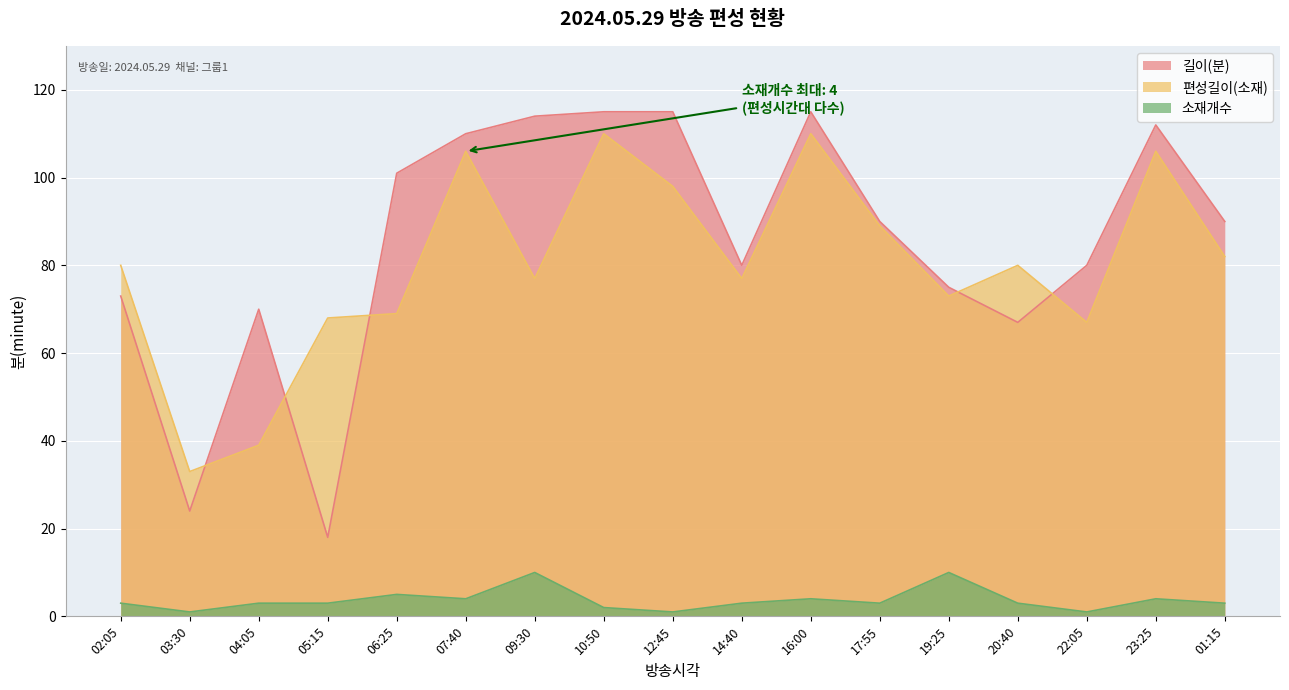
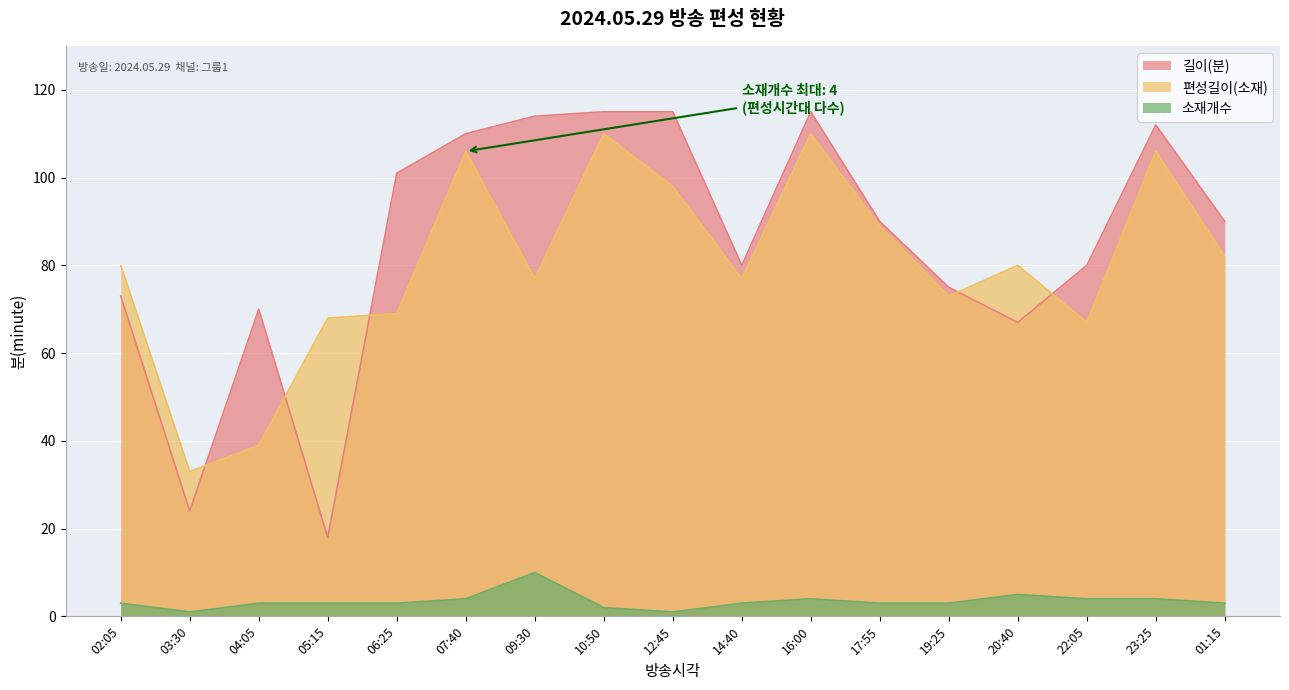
  {
    "길이(분)": {
      "02:05": 73,
      "03:30": 24,
      "04:05": 70,
      "05:15": 18,
      "06:25": 101,
      "07:40": 110,
      "14:40": 80,
      "17:55": 90,
      "19:25": 75,
      "20:40": 67,
      "22:05": 80,
      "23:25": 112,
      "01:15": 90
    },
    "편성길이(소재)": {
      "02:05": 80,
      "03:30": 33,
      "04:05": 39,
      "05:15": 68,
      "06:25": 69,
      "07:40": 106,
      "09:30": 77,
      "12:45": 98,
      "14:40": 77,
      "17:55": 89,
      "19:25": 73,
      "20:40": 80,
      "22:05": 67,
      "23:25": 106,
      "01:15": 82
    },
    "소재개수": {
      "02:05": 3,
      "03:30": 1,
      "04:05": 3,
      "05:15": 3,
-     "06:25": 5,
+     "06:25": 3,
      "07:40": 4,
      "09:30": 10,
      "10:50": 2,
      "12:45": 1,
      "14:40": 3,
      "16:00": 4,
      "17:55": 3,
-     "19:25": 10,
-     "20:40": 3,
-     "22:05": 1,
+     "19:25": 3,
+     "20:40": 5,
+     "22:05": 4,
      "23:25": 4,
      "01:15": 3
    }
  }
